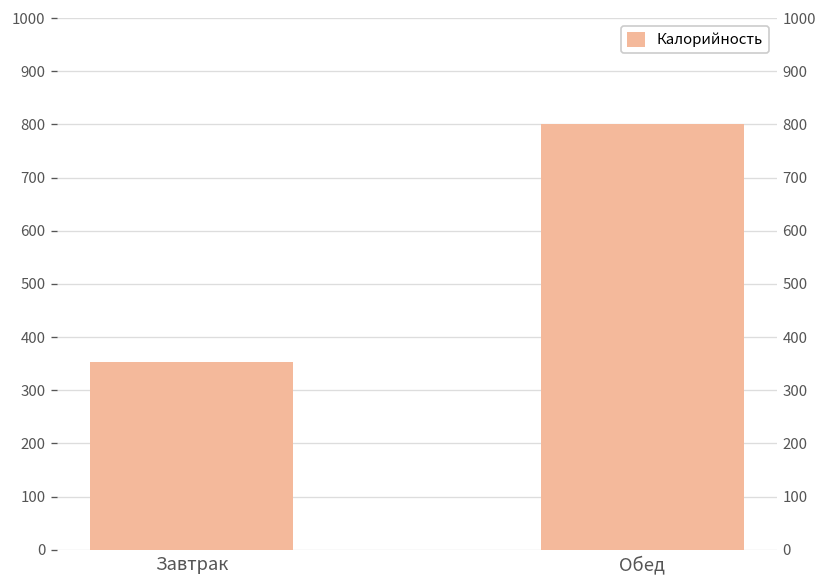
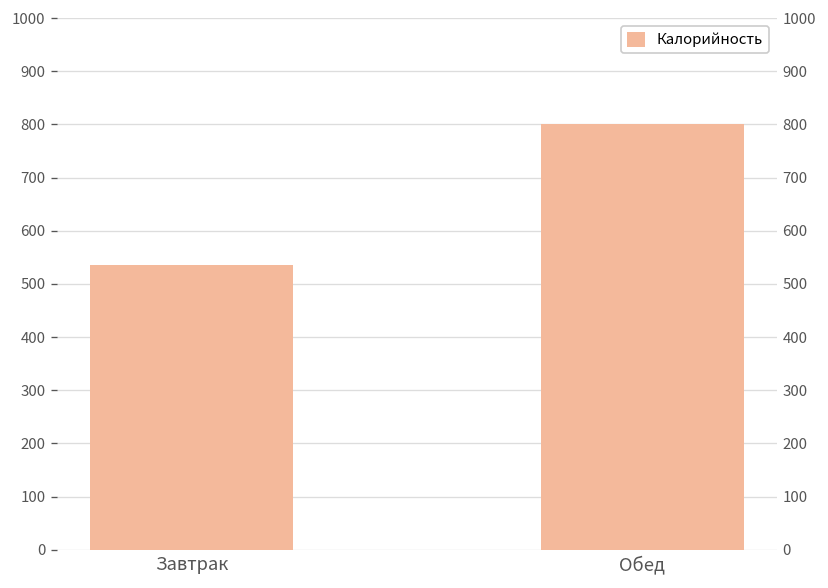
  {
-   "Завтрак": 350,
+   "Завтрак": 540,
    "Обед": 800
  }
